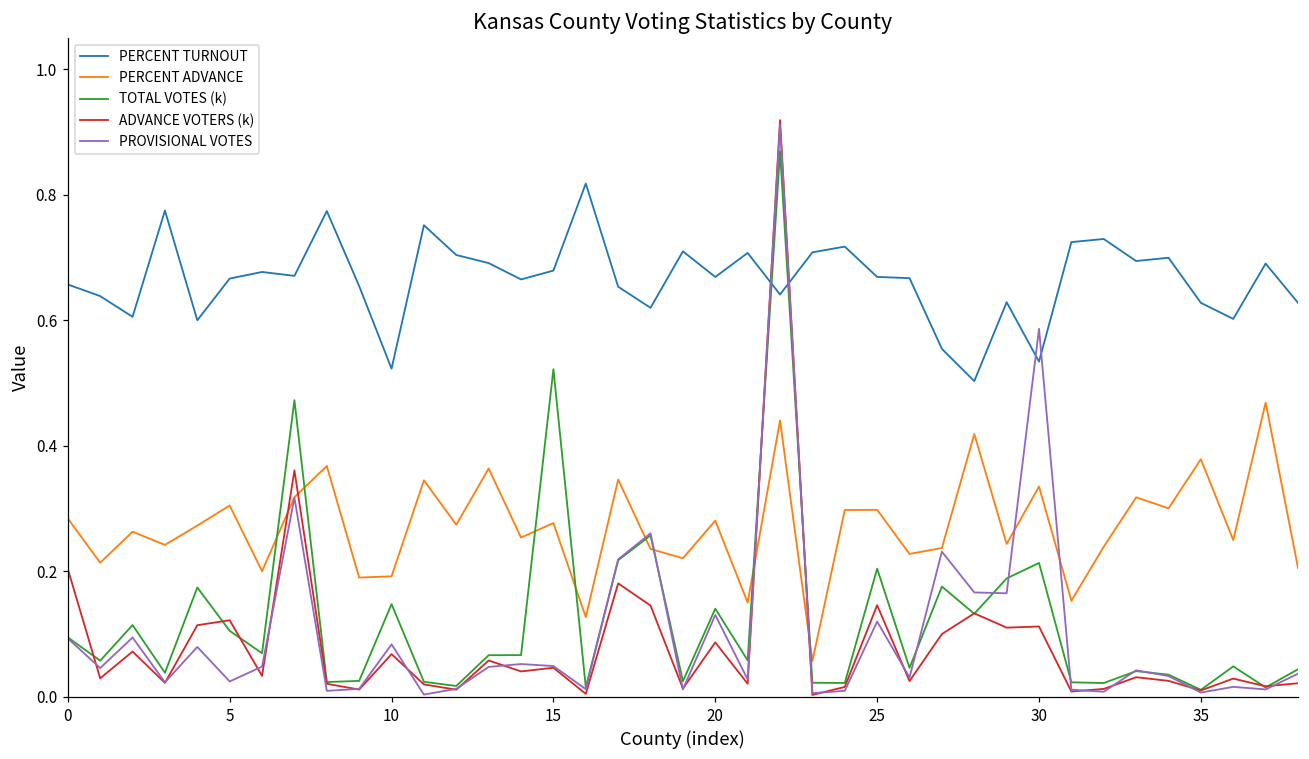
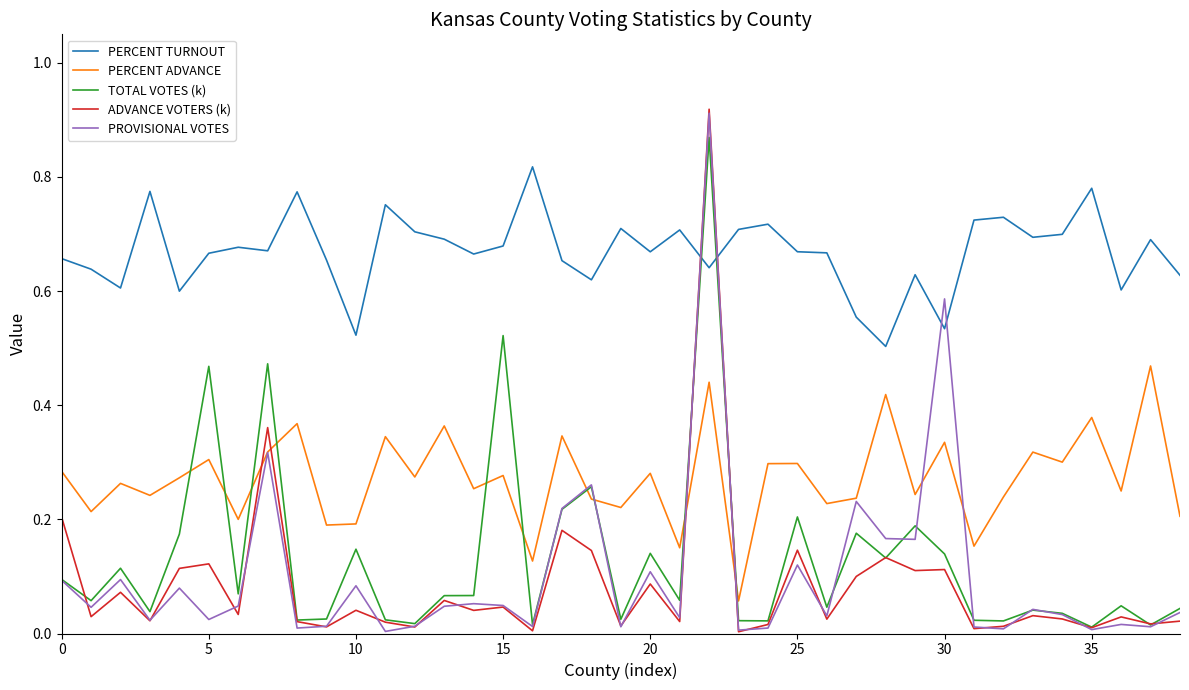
  {
    "PERCENT TURNOUT": {
      "0": 0.66,
      "5": 0.67,
      "10": 0.52,
      "15": 0.68,
      "20": 0.67,
      "25": 0.67,
      "30": 0.53,
-     "35": 0.63
+     "35": 0.78
    },
    "PERCENT ADVANCE": {
      "0": 0.28,
      "5": 0.30,
      "10": 0.19,
      "15": 0.28,
      "20": 0.28,
      "25": 0.30,
      "30": 0.34,
      "35": 0.38
    },
    "TOTAL VOTES (k)": {
-     "5": 0.11,
+     "5": 0.47,
      "10": 0.15,
      "15": 0.52,
      "20": 0.14,
      "25": 0.20,
-     "30": 0.21
+     "30": 0.14
    },
    "ADVANCE VOTERS (k)": {
      "0": 0.20,
      "5": 0.12,
-     "10": 0.07,
+     "10": 0.04,
      "20": 0.09,
      "25": 0.15,
      "30": 0.11
    },
    "PROVISIONAL VOTES": {
      "5": 0.02,
      "10": 0.08,
-     "20": 0.13,
+     "20": 0.11,
      "25": 0.12,
      "30": 0.59
    }
  }
